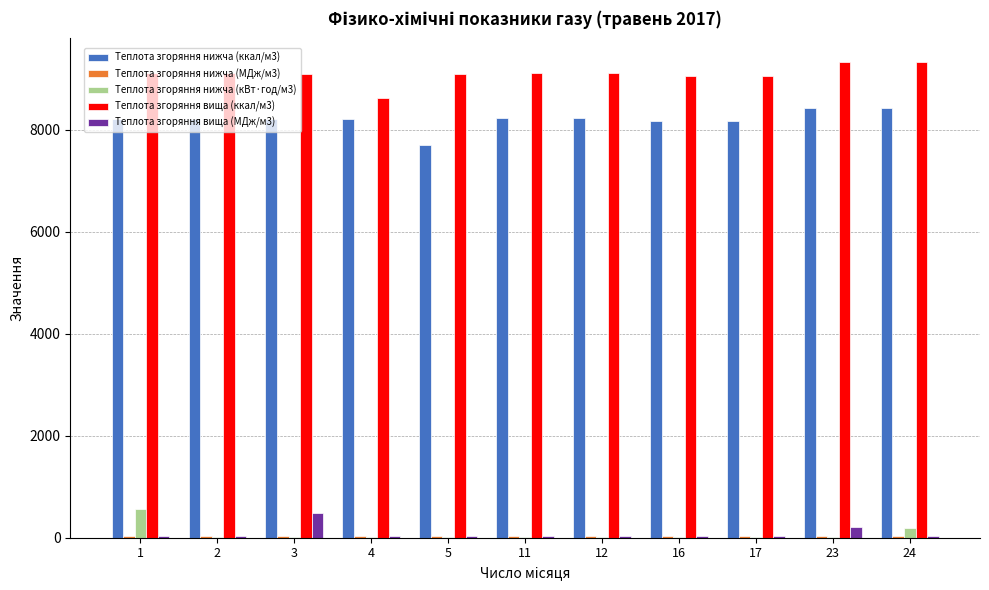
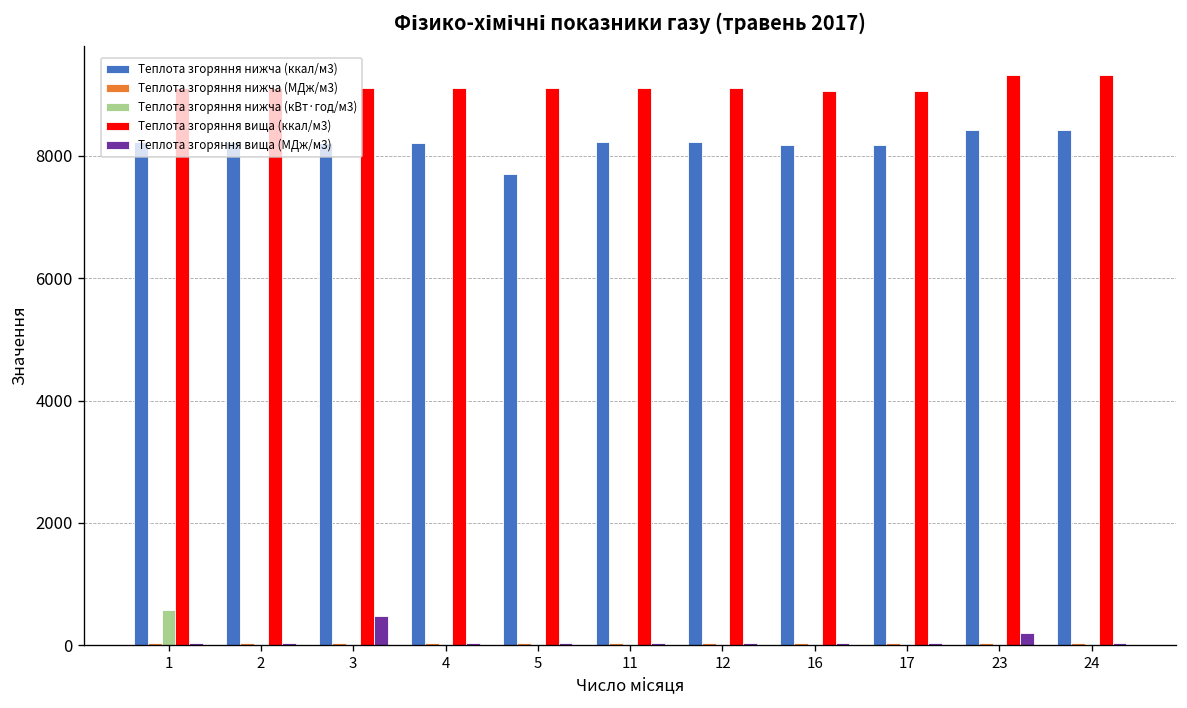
  {
    "Теплота згоряння нижча (ккал/м3)": {
      "4": 8200,
      "5": 7700,
      "11": 8200,
      "12": 8200,
      "16": 8200,
      "17": 8200,
      "23": 8400,
      "24": 8400
    },
    "Теплота згоряння нижча (кВт·год/м3)": {
      "1": 600,
-     "24": 200
+     "24": 0
    },
    "Теплота згоряння вища (ккал/м3)": {
      "3": 9100,
-     "4": 8600,
+     "4": 9100,
      "5": 9100,
      "11": 9100,
      "12": 9100,
      "16": 9100,
      "17": 9100,
      "23": 9300,
      "24": 9300
    },
    "Теплота згоряння вища (МДж/м3)": {
      "3": 500,
      "23": 200
    }
  }
